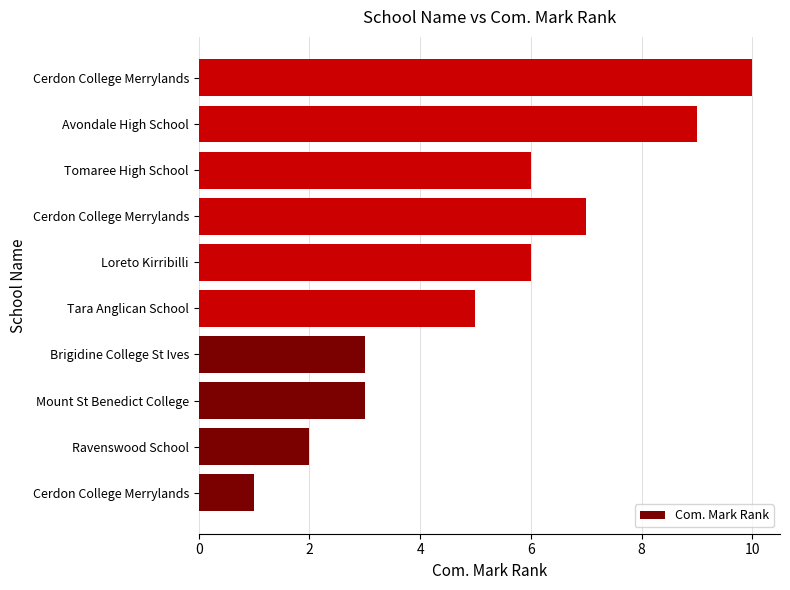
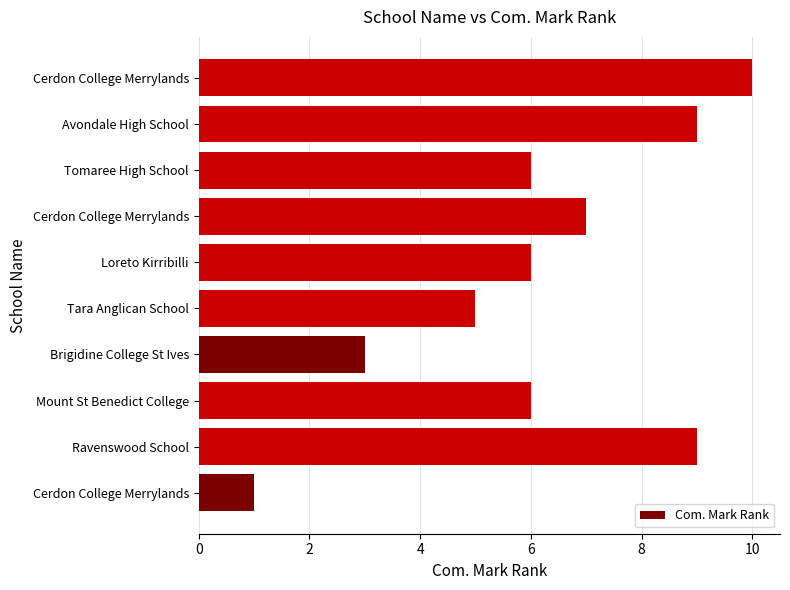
  {
    "Avondale High School": 9,
    "Tomaree High School": 6,
    "Loreto Kirribilli": 6,
    "Tara Anglican School": 5,
    "Brigidine College St Ives": 3,
-   "Mount St Benedict College": 3,
-   "Ravenswood School": 2
+   "Mount St Benedict College": 6,
+   "Ravenswood School": 9
  }
